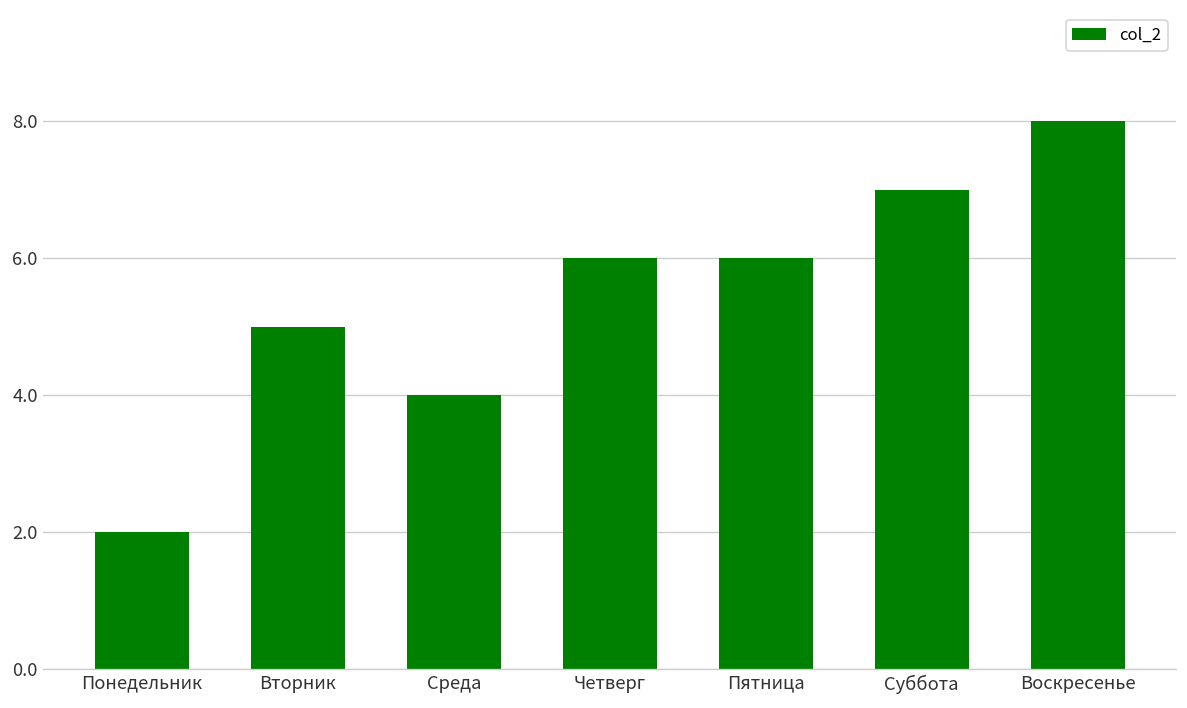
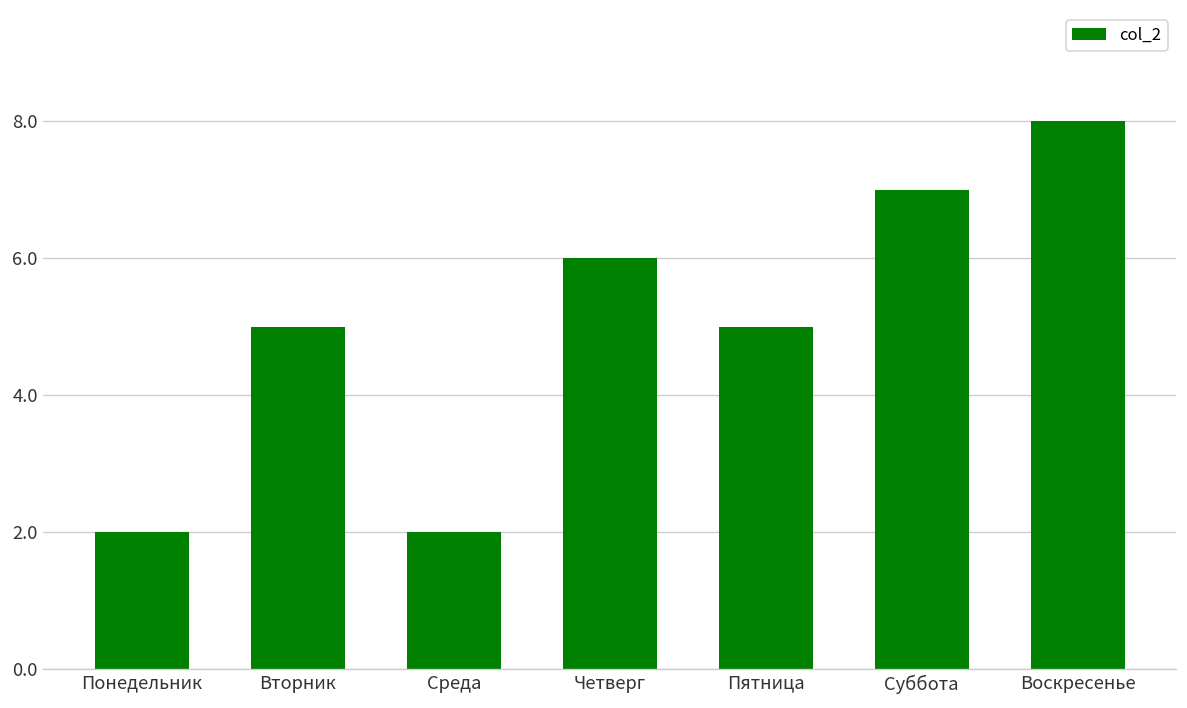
  {
    "Понедельник": 2,
    "Вторник": 5,
-   "Среда": 4,
+   "Среда": 2,
    "Четверг": 6,
-   "Пятница": 6,
+   "Пятница": 5,
    "Суббота": 7,
    "Воскресенье": 8
  }
